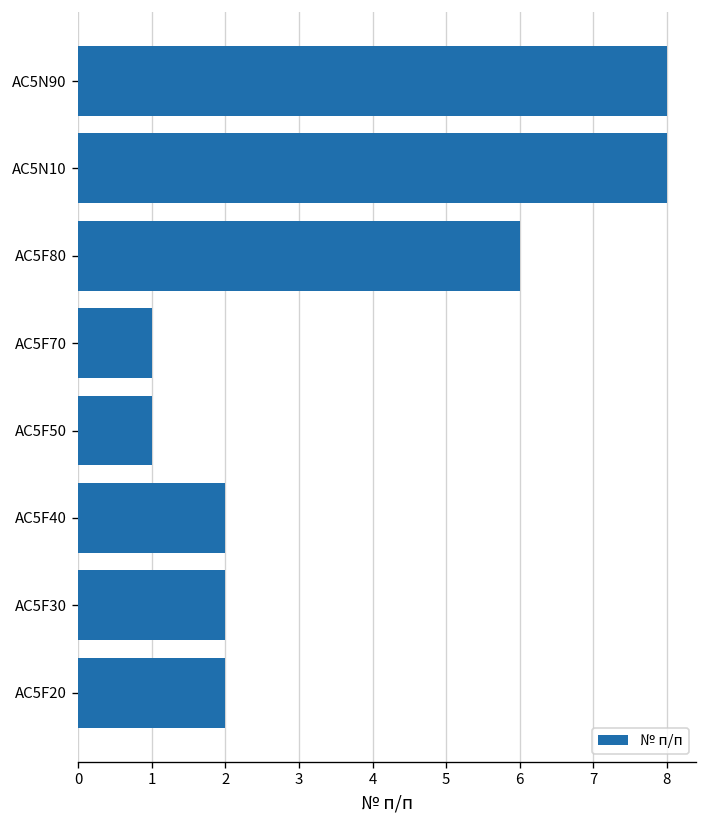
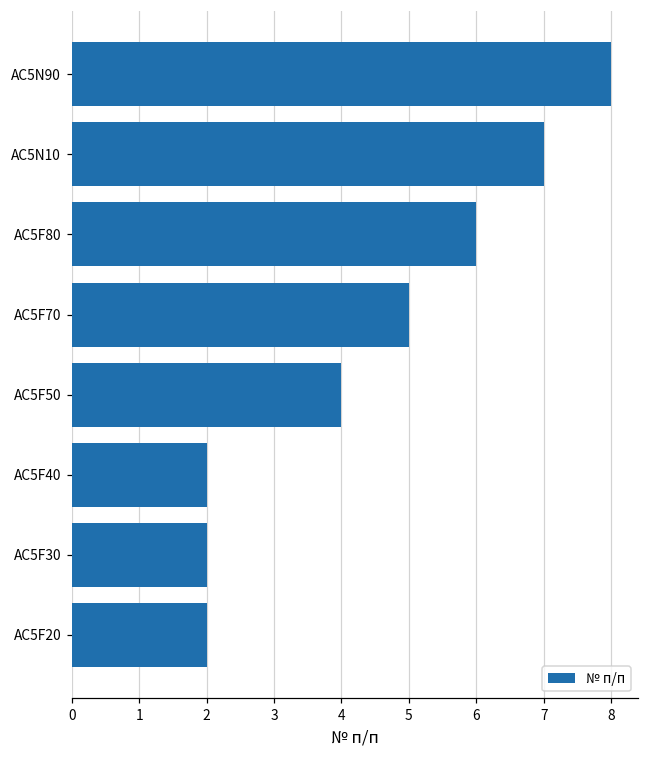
  {
    "AC5N90": 8,
-   "AC5N10": 8,
+   "AC5N10": 7,
    "AC5F80": 6,
-   "AC5F70": 1,
-   "AC5F50": 1,
+   "AC5F70": 5,
+   "AC5F50": 4,
    "AC5F40": 2,
    "AC5F30": 2,
    "AC5F20": 2
  }
